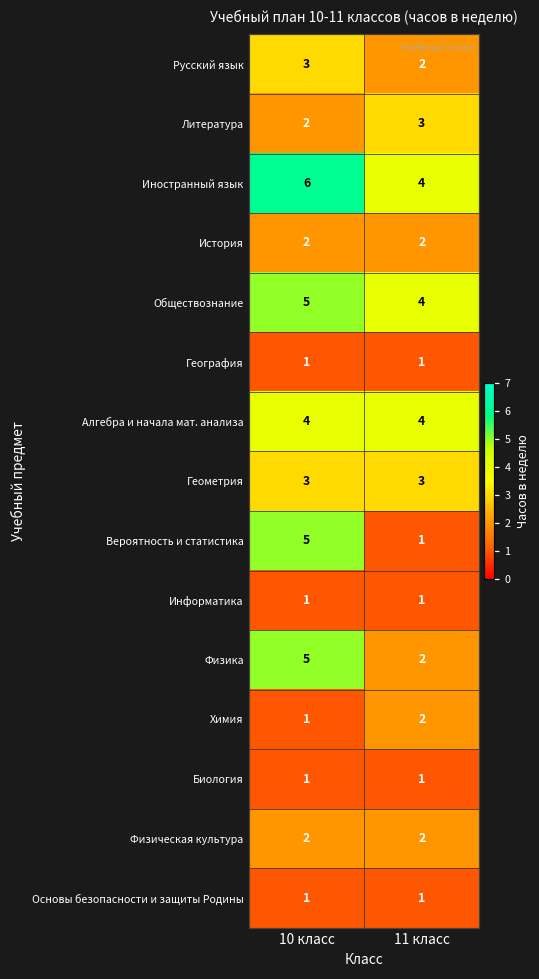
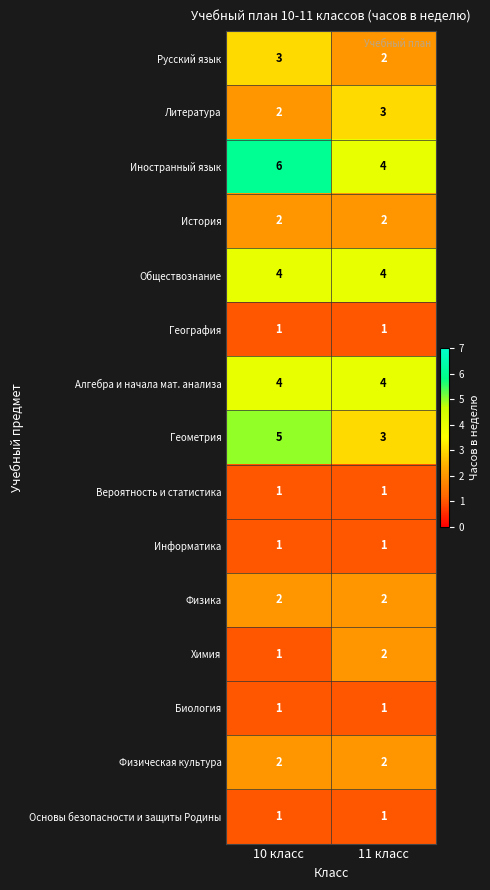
  {
    "Русский язык": {
      "10 класс": 3
    },
    "Литература": {
      "10 класс": 2,
      "11 класс": 3
    },
    "Иностранный язык": {
      "10 класс": 6,
      "11 класс": 4
    },
    "История": {
      "10 класс": 2,
      "11 класс": 2
    },
    "Обществознание": {
-     "10 класс": 5,
+     "10 класс": 4,
      "11 класс": 4
    },
    "География": {
      "10 класс": 1,
      "11 класс": 1
    },
    "Алгебра и начала мат. анализа": {
      "10 класс": 4,
      "11 класс": 4
    },
    "Геометрия": {
-     "10 класс": 3,
+     "10 класс": 5,
      "11 класс": 3
    },
    "Вероятность и статистика": {
-     "10 класс": 5,
+     "10 класс": 1,
      "11 класс": 1
    },
    "Информатика": {
      "10 класс": 1,
      "11 класс": 1
    },
    "Физика": {
-     "10 класс": 5,
+     "10 класс": 2,
      "11 класс": 2
    },
    "Химия": {
      "10 класс": 1,
      "11 класс": 2
    },
    "Биология": {
      "10 класс": 1,
      "11 класс": 1
    },
    "Физическая культура": {
      "10 класс": 2,
      "11 класс": 2
    },
    "Основы безопасности и защиты Родины": {
      "10 класс": 1,
      "11 класс": 1
    }
  }
